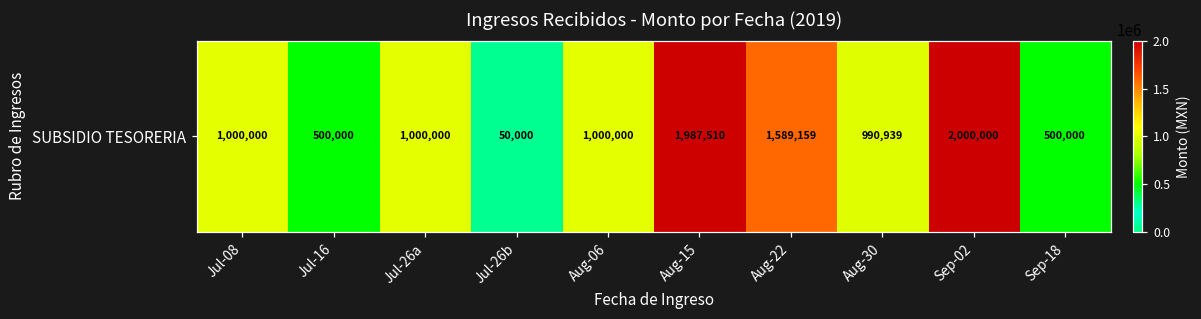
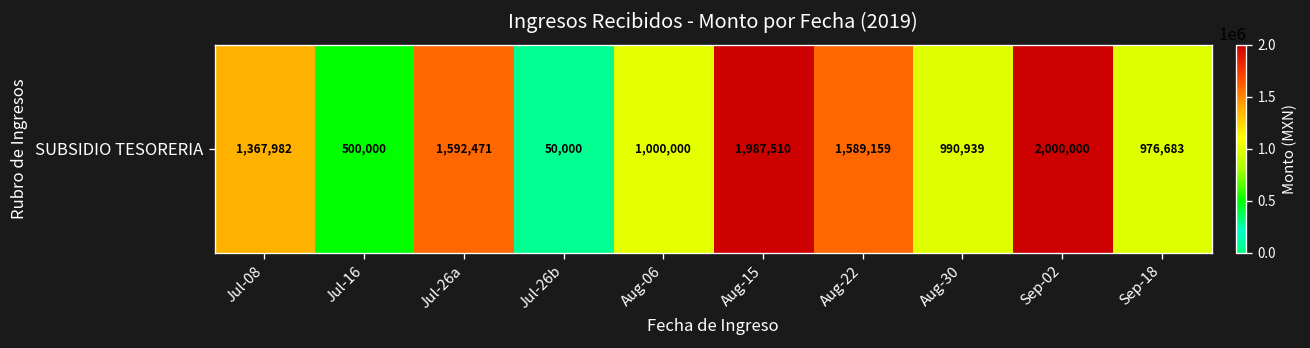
  {
    "SUBSIDIO TESORERIA": {
-     "Jul-08": "1,000,000",
+     "Jul-08": "1,367,982",
      "Jul-16": "500,000",
-     "Jul-26a": "1,000,000",
+     "Jul-26a": "1,592,471",
      "Jul-26b": "50,000",
      "Aug-06": "1,000,000",
      "Aug-15": "1,987,510",
      "Aug-22": "1,589,159",
      "Aug-30": "990,939",
      "Sep-02": "2,000,000",
-     "Sep-18": "500,000"
+     "Sep-18": "976,683"
    }
  }
